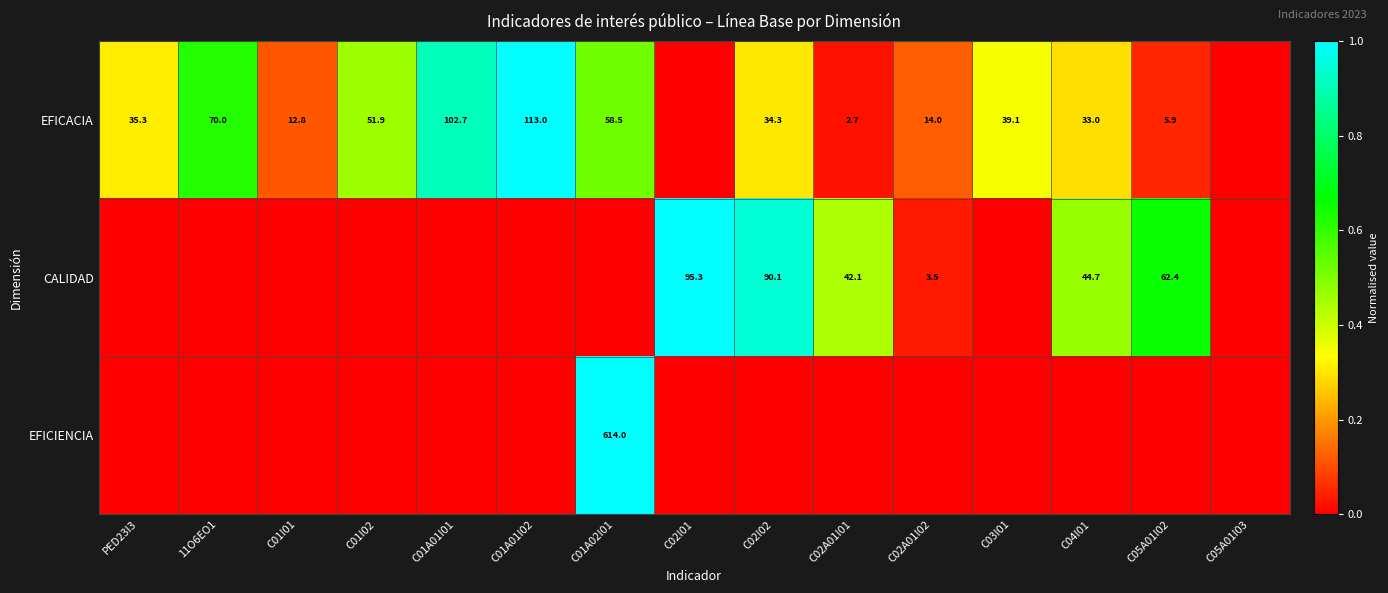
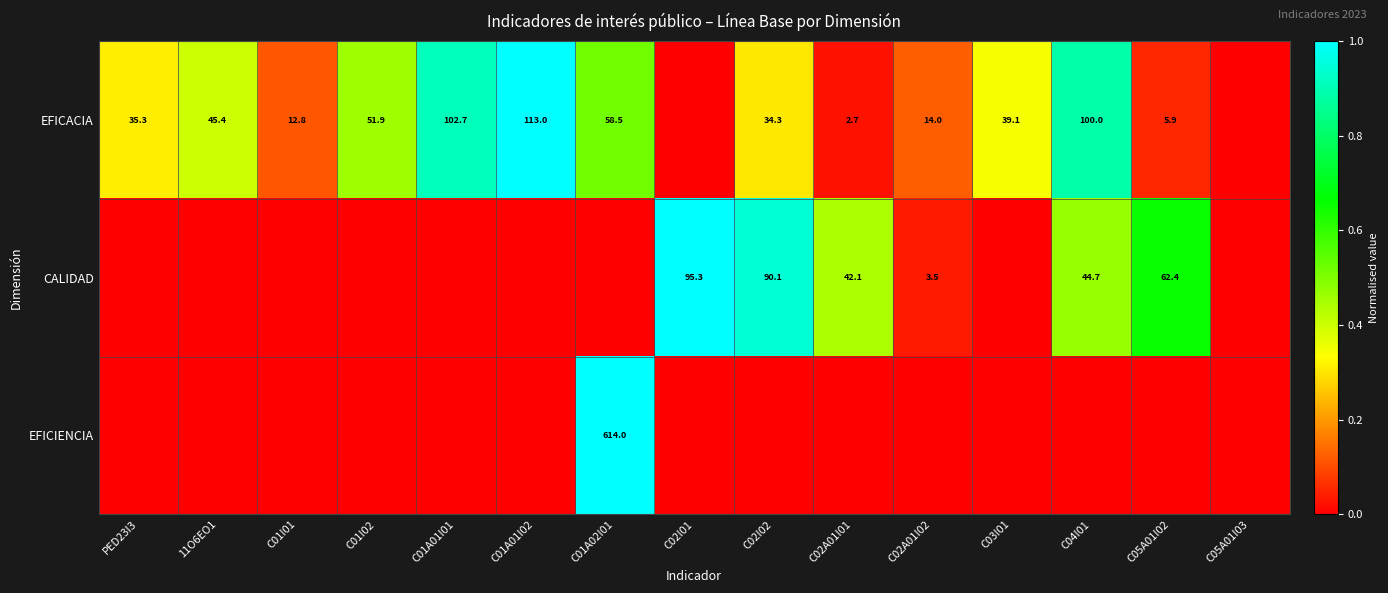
  {
    "EFICACIA": {
      "PED23I3": 35.3,
-     "11O6EO1": 70.0,
+     "11O6EO1": 45.4,
      "C01I01": 12.8,
      "C01I02": 51.9,
      "C01A01I01": 102.7,
      "C01A01I02": 113.0,
      "C01A02I01": 58.5,
      "C02I02": 34.3,
      "C02A01I01": 2.7,
      "C02A01I02": 14.0,
      "C03I01": 39.1,
-     "C04I01": 33.0,
+     "C04I01": 100.0,
      "C05A01I02": 5.9
    },
    "CALIDAD": {
      "C02I01": 95.3,
      "C02I02": 90.1,
      "C02A01I01": 42.1,
      "C02A01I02": 3.5,
      "C04I01": 44.7,
      "C05A01I02": 62.4
    },
    "EFICIENCIA": {
      "C01A02I01": 614.0
    }
  }
